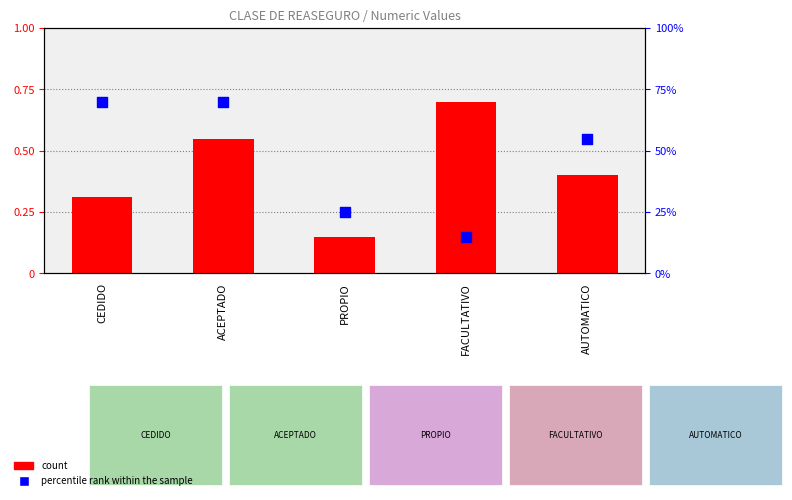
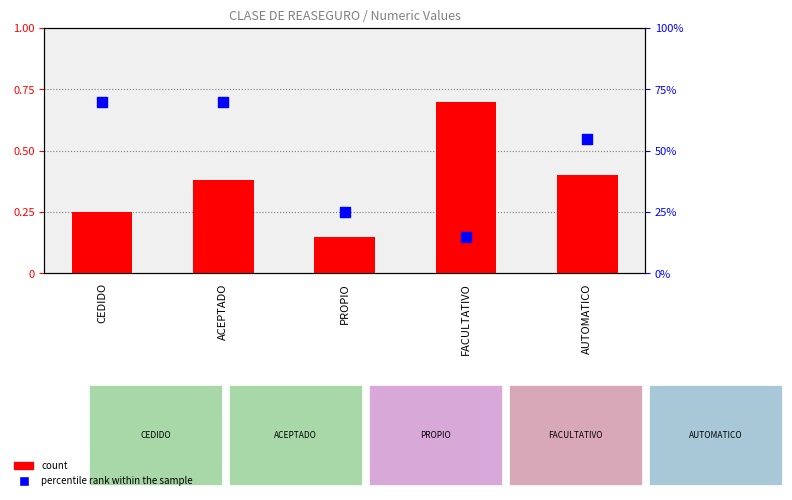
  {
    "count": {
-     "CEDIDO": 0.31,
-     "ACEPTADO": 0.55,
+     "CEDIDO": 0.25,
+     "ACEPTADO": 0.38,
      "PROPIO": 0.15,
      "FACULTATIVO": 0.70,
      "AUTOMATICO": 0.40
    }
  }
